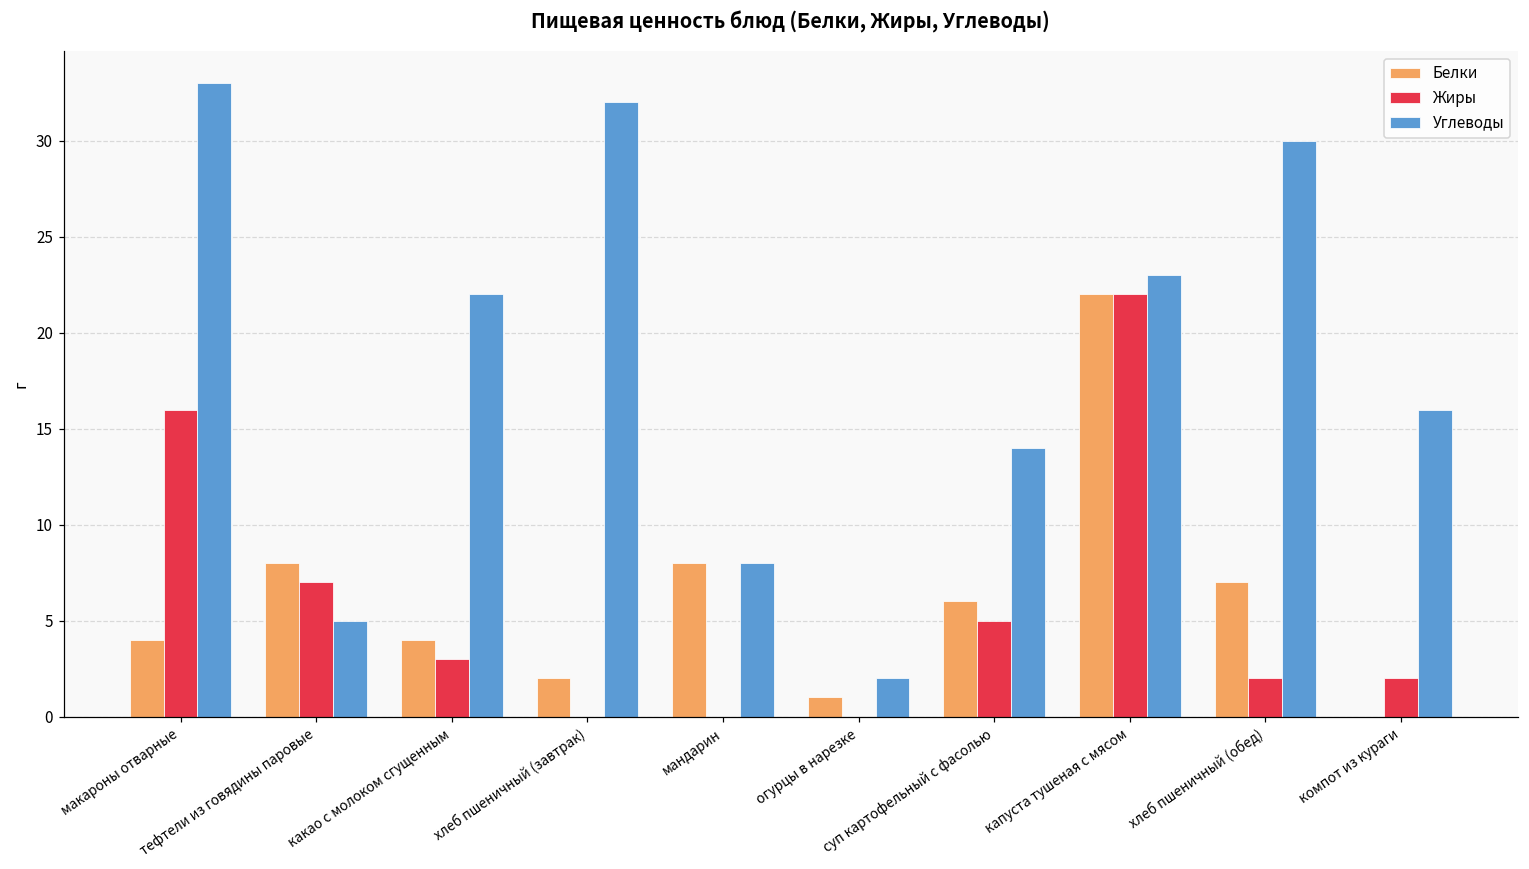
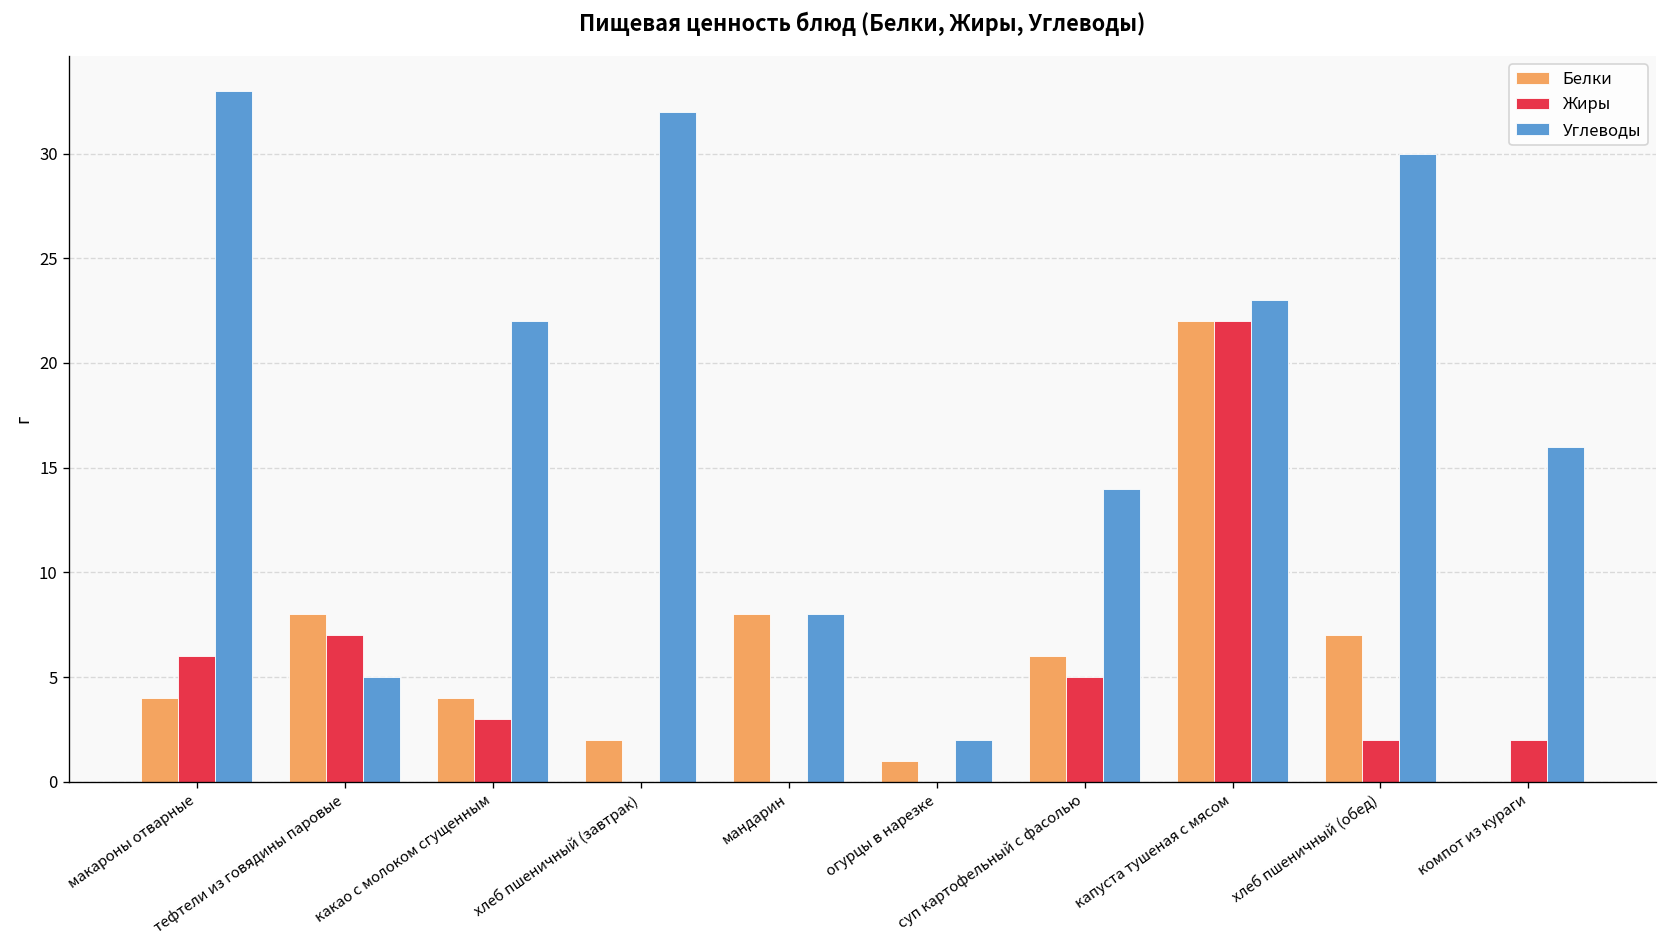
  {
    "Белки": {
      "макароны отварные": 4,
      "тефтели из говядины паровые": 8,
      "какао с молоком сгущенным": 4,
      "хлеб пшеничный (завтрак)": 2,
      "мандарин": 8,
      "огурцы в нарезке": 1,
      "суп картофельный с фасолью": 6,
      "капуста тушеная с мясом": 22,
      "хлеб пшеничный (обед)": 7,
      "компот из кураги": 0
    },
    "Жиры": {
-     "макароны отварные": 16,
+     "макароны отварные": 6,
      "тефтели из говядины паровые": 7,
      "какао с молоком сгущенным": 3,
      "хлеб пшеничный (завтрак)": 0,
      "мандарин": 0,
      "огурцы в нарезке": 0,
      "суп картофельный с фасолью": 5,
      "капуста тушеная с мясом": 22,
      "хлеб пшеничный (обед)": 2,
      "компот из кураги": 2
    },
    "Углеводы": {
      "макароны отварные": 33,
      "тефтели из говядины паровые": 5,
      "какао с молоком сгущенным": 22,
      "хлеб пшеничный (завтрак)": 32,
      "мандарин": 8,
      "огурцы в нарезке": 2,
      "суп картофельный с фасолью": 14,
      "капуста тушеная с мясом": 23,
      "хлеб пшеничный (обед)": 30,
      "компот из кураги": 16
    }
  }
